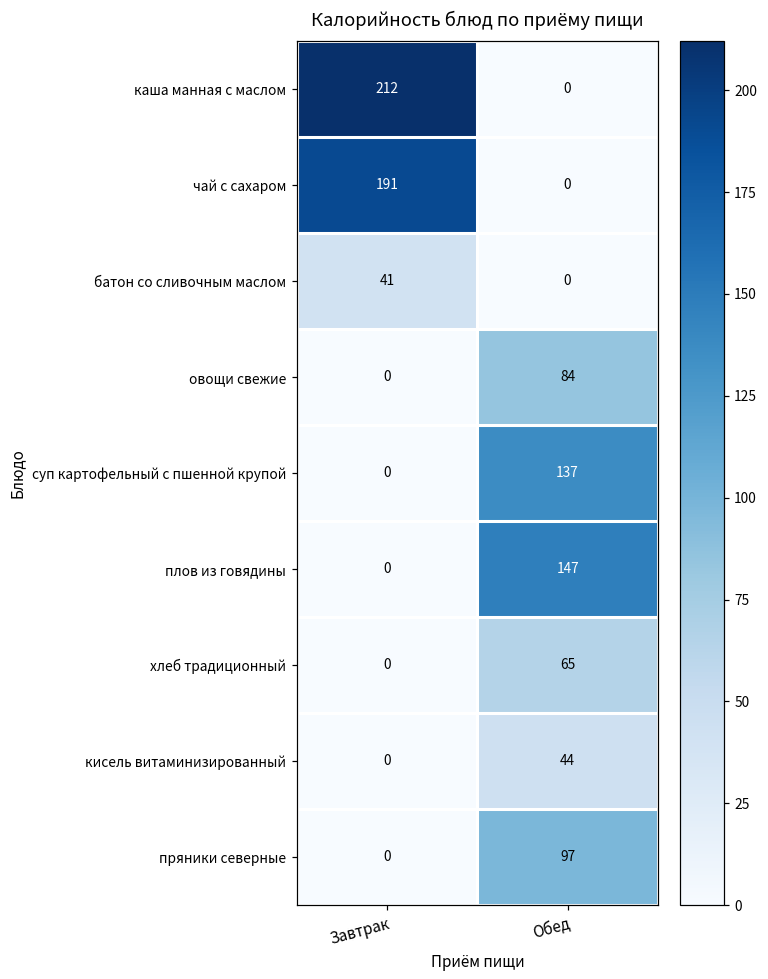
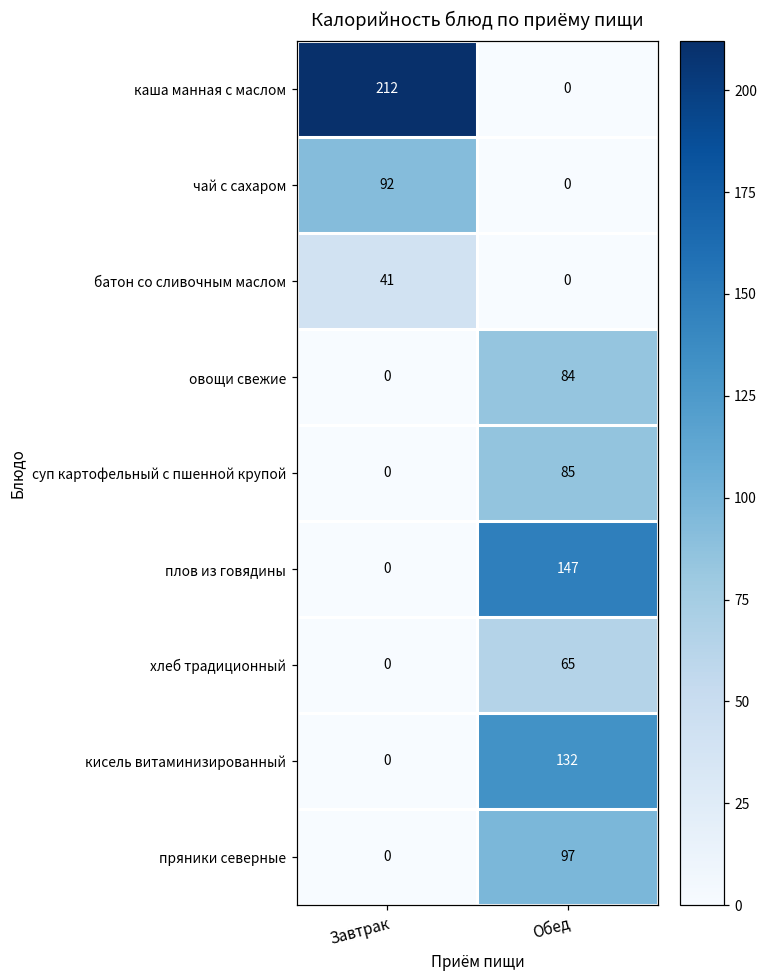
  {
    "каша манная с маслом": {
      "Завтрак": 212,
      "Обед": 0
    },
    "чай с сахаром": {
-     "Завтрак": 191,
+     "Завтрак": 92,
      "Обед": 0
    },
    "батон со сливочным маслом": {
      "Завтрак": 41,
      "Обед": 0
    },
    "овощи свежие": {
      "Завтрак": 0,
      "Обед": 84
    },
    "суп картофельный с пшенной крупой": {
      "Завтрак": 0,
-     "Обед": 137
+     "Обед": 85
    },
    "плов из говядины": {
      "Завтрак": 0,
      "Обед": 147
    },
    "хлеб традиционный": {
      "Завтрак": 0,
      "Обед": 65
    },
    "кисель витаминизированный": {
      "Завтрак": 0,
-     "Обед": 44
+     "Обед": 132
    },
    "пряники северные": {
      "Завтрак": 0,
      "Обед": 97
    }
  }
